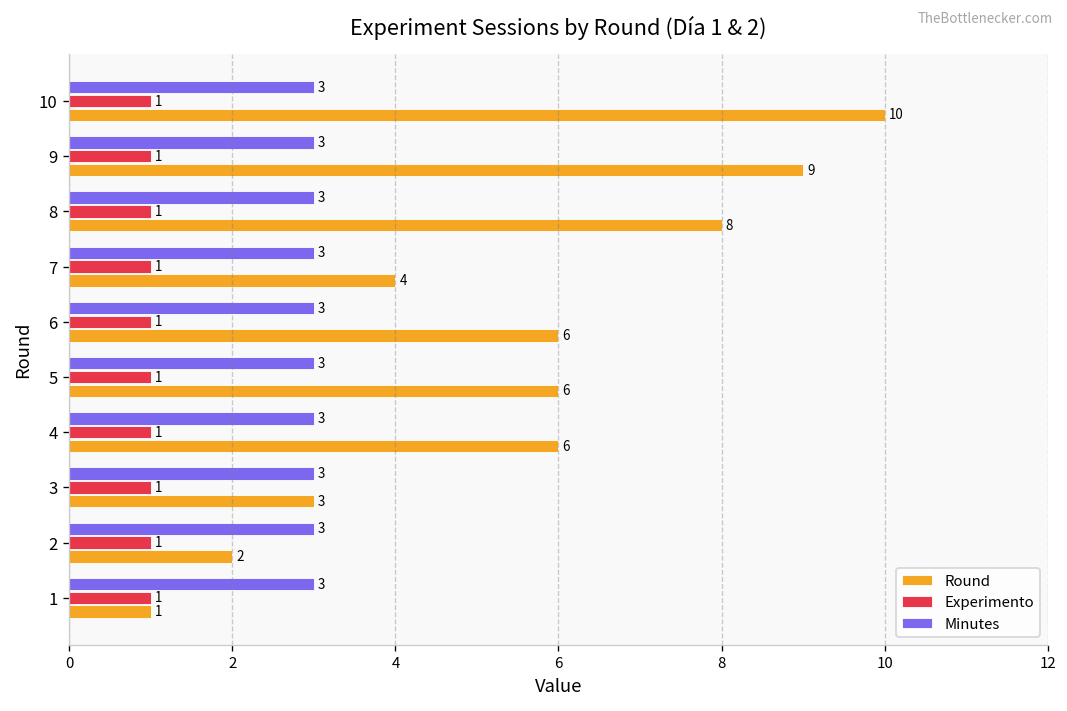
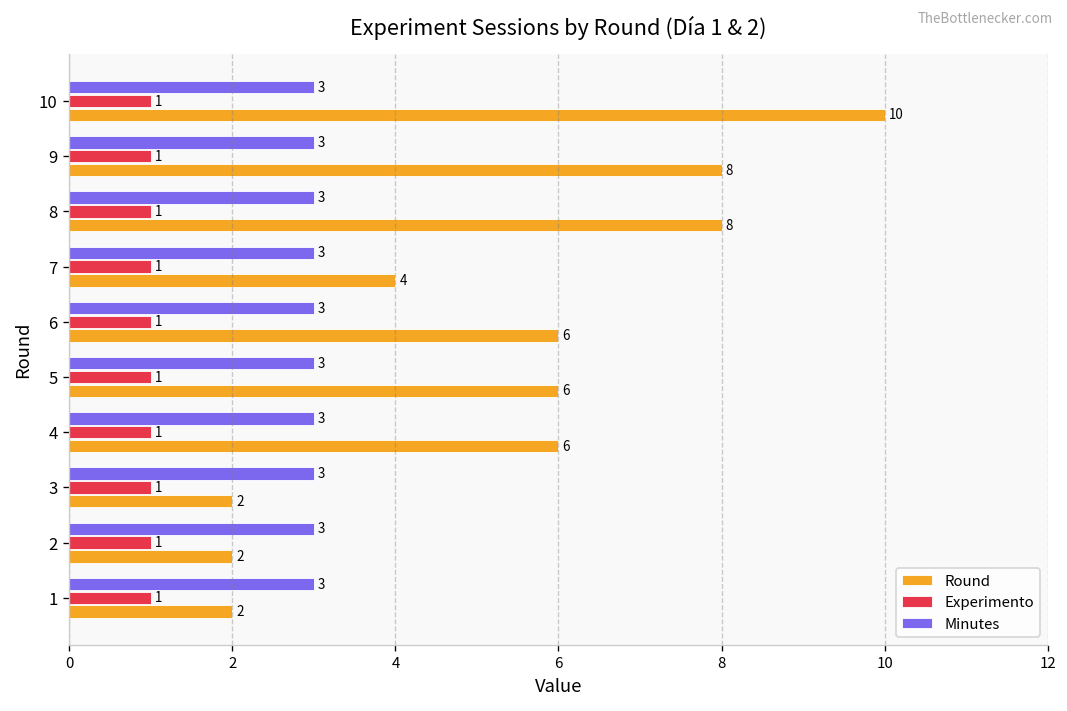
  {
    "Round": {
      "10": 10,
-     "9": 9,
+     "9": 8,
      "8": 8,
      "7": 4,
      "6": 6,
      "5": 6,
      "4": 6,
-     "3": 3,
+     "3": 2,
      "2": 2,
-     "1": 1
+     "1": 2
    },
    "Experimento": {
      "10": 1,
      "9": 1,
      "8": 1,
      "7": 1,
      "6": 1,
      "5": 1,
      "4": 1,
      "3": 1,
      "2": 1,
      "1": 1
    },
    "Minutes": {
      "10": 3,
      "9": 3,
      "8": 3,
      "7": 3,
      "6": 3,
      "5": 3,
      "4": 3,
      "3": 3,
      "2": 3,
      "1": 3
    }
  }
